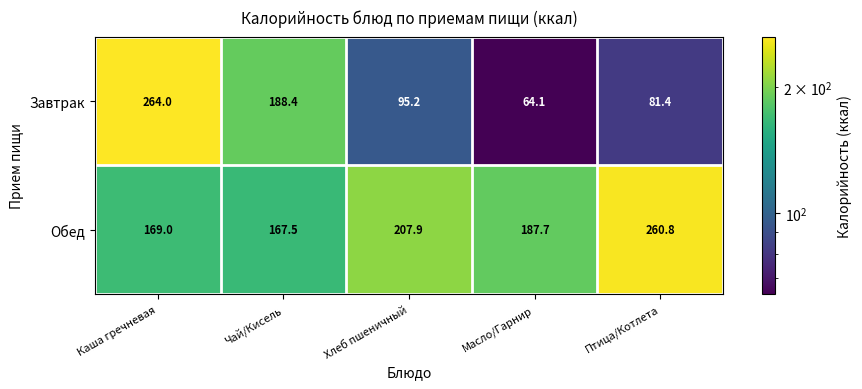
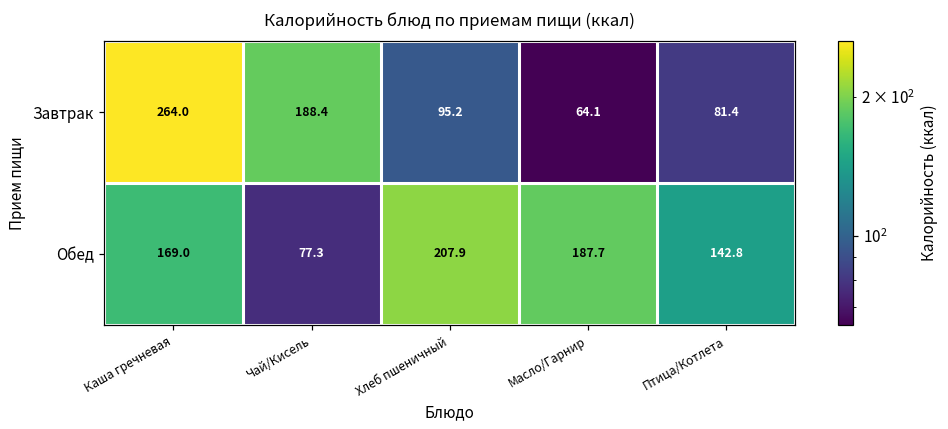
  {
    "Завтрак": {
      "Каша гречневая": 264.0,
      "Чай/Кисель": 188.4,
      "Хлеб пшеничный": 95.2,
      "Масло/Гарнир": 64.1,
      "Птица/Котлета": 81.4
    },
    "Обед": {
      "Каша гречневая": 169.0,
-     "Чай/Кисель": 167.5,
+     "Чай/Кисель": 77.3,
      "Хлеб пшеничный": 207.9,
      "Масло/Гарнир": 187.7,
-     "Птица/Котлета": 260.8
+     "Птица/Котлета": 142.8
    }
  }
